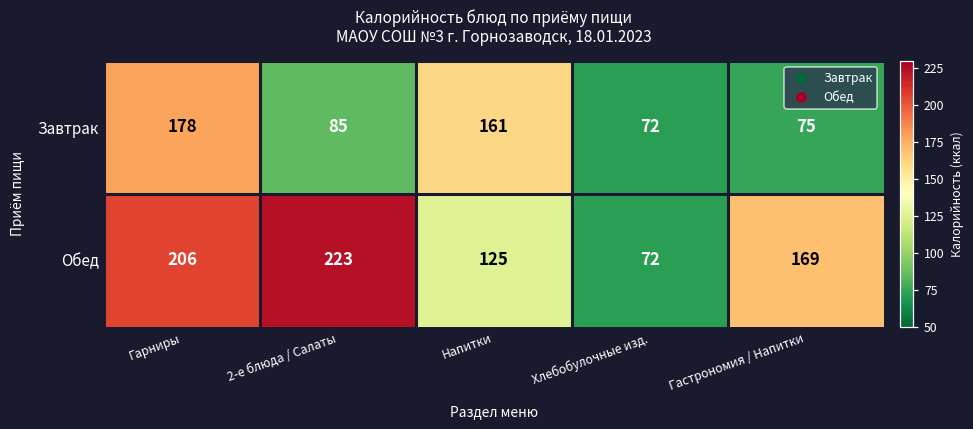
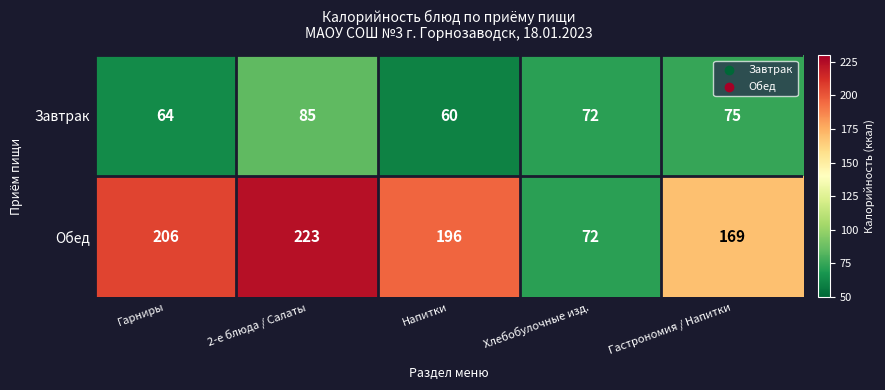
  {
    "Завтрак": {
-     "Гарниры": 178,
+     "Гарниры": 64,
      "2-е блюда / Салаты": 85,
-     "Напитки": 161,
+     "Напитки": 60,
      "Хлебобулочные изд.": 72,
      "Гастрономия / Напитки": 75
    },
    "Обед": {
      "Гарниры": 206,
      "2-е блюда / Салаты": 223,
-     "Напитки": 125,
+     "Напитки": 196,
      "Хлебобулочные изд.": 72,
      "Гастрономия / Напитки": 169
    }
  }
